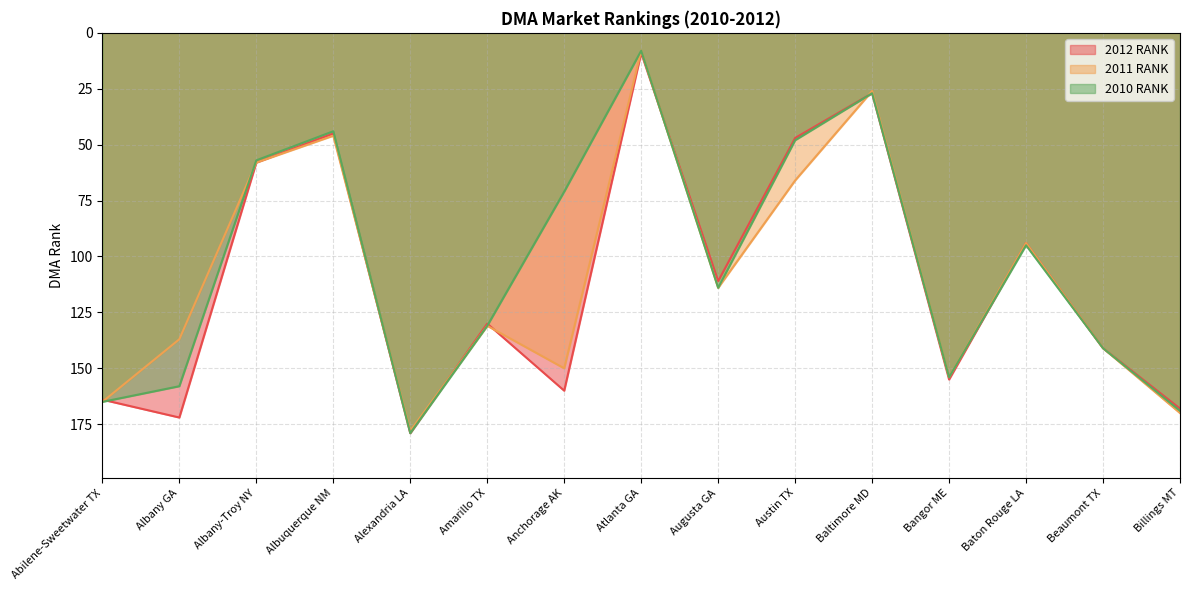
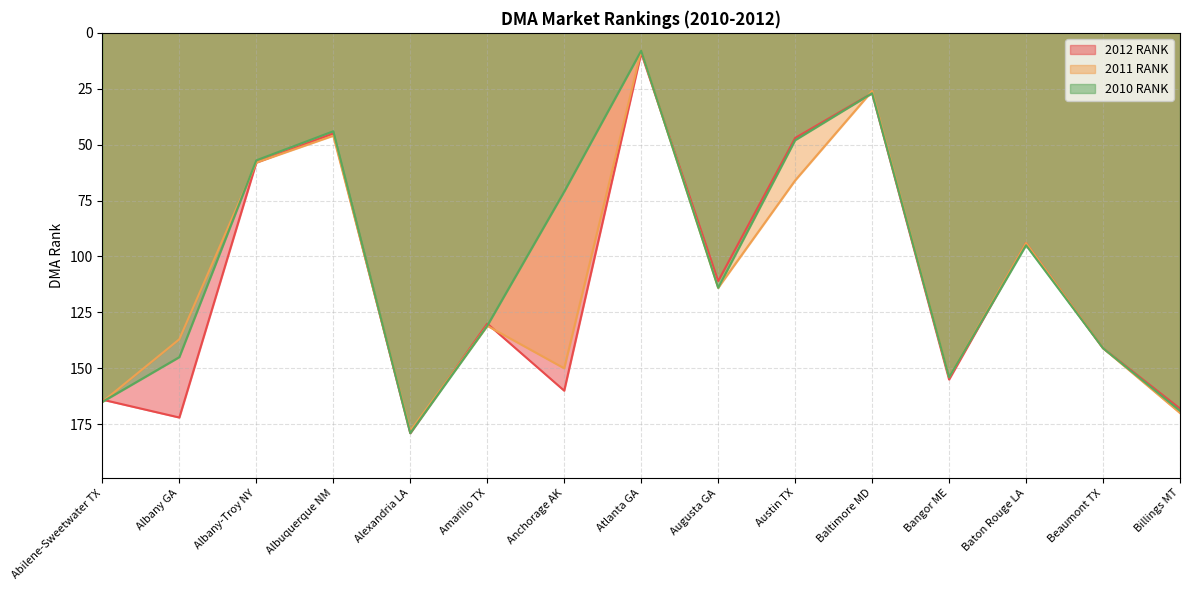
  {
    "2012 RANK": {
      "Albany GA": 172,
      "Anchorage AK": 160,
      "Augusta GA": 111
    },
    "2011 RANK": {
      "Albany GA": 137,
      "Anchorage AK": 150,
      "Austin TX": 66
    },
    "2010 RANK": {
-     "Albany GA": 158,
+     "Albany GA": 145,
      "Anchorage AK": 71
    }
  }
